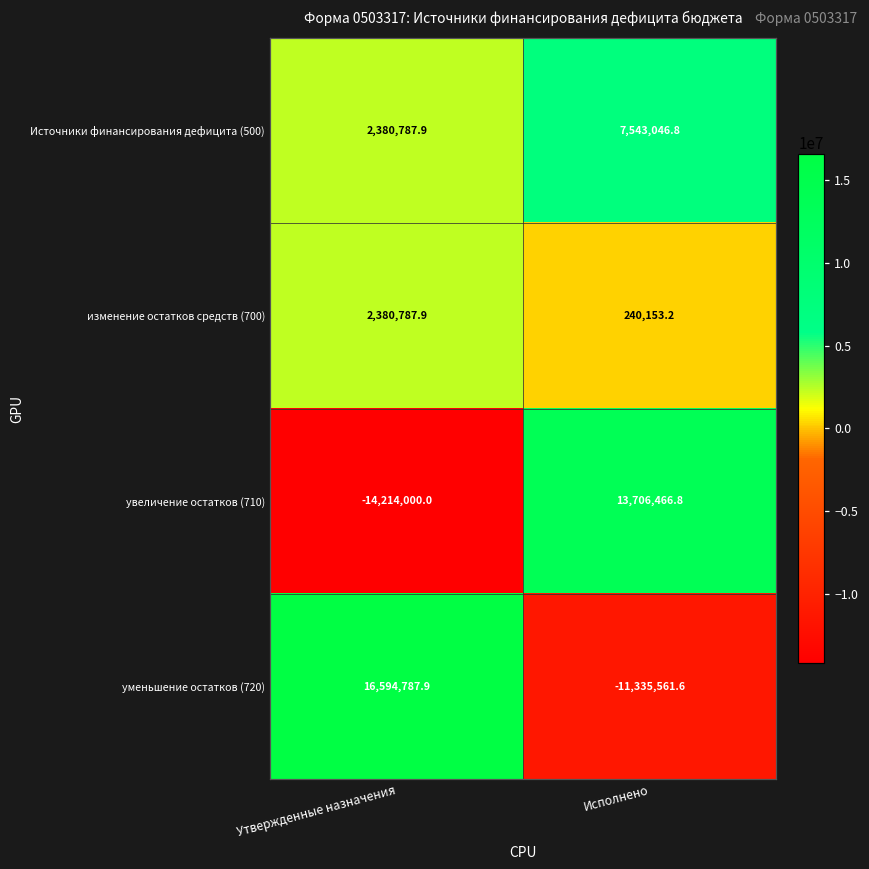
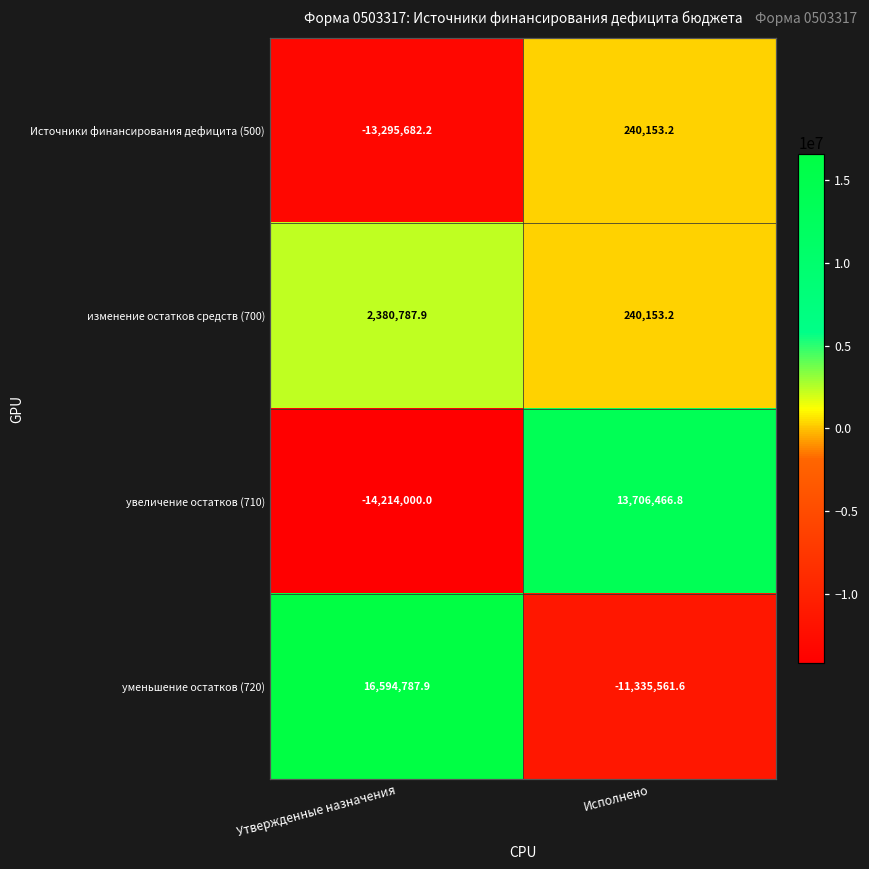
  {
    "Источники финансирования дефицита (500)": {
-     "Утвержденные назначения": "2,380,787.9",
-     "Исполнено": "7,543,046.8"
+     "Утвержденные назначения": "-13,295,682.2",
+     "Исполнено": "240,153.2"
    },
    "изменение остатков средств (700)": {
      "Утвержденные назначения": "2,380,787.9",
      "Исполнено": "240,153.2"
    },
    "увеличение остатков (710)": {
      "Утвержденные назначения": "-14,214,000.0",
      "Исполнено": "13,706,466.8"
    },
    "уменьшение остатков (720)": {
      "Утвержденные назначения": "16,594,787.9",
      "Исполнено": "-11,335,561.6"
    }
  }
